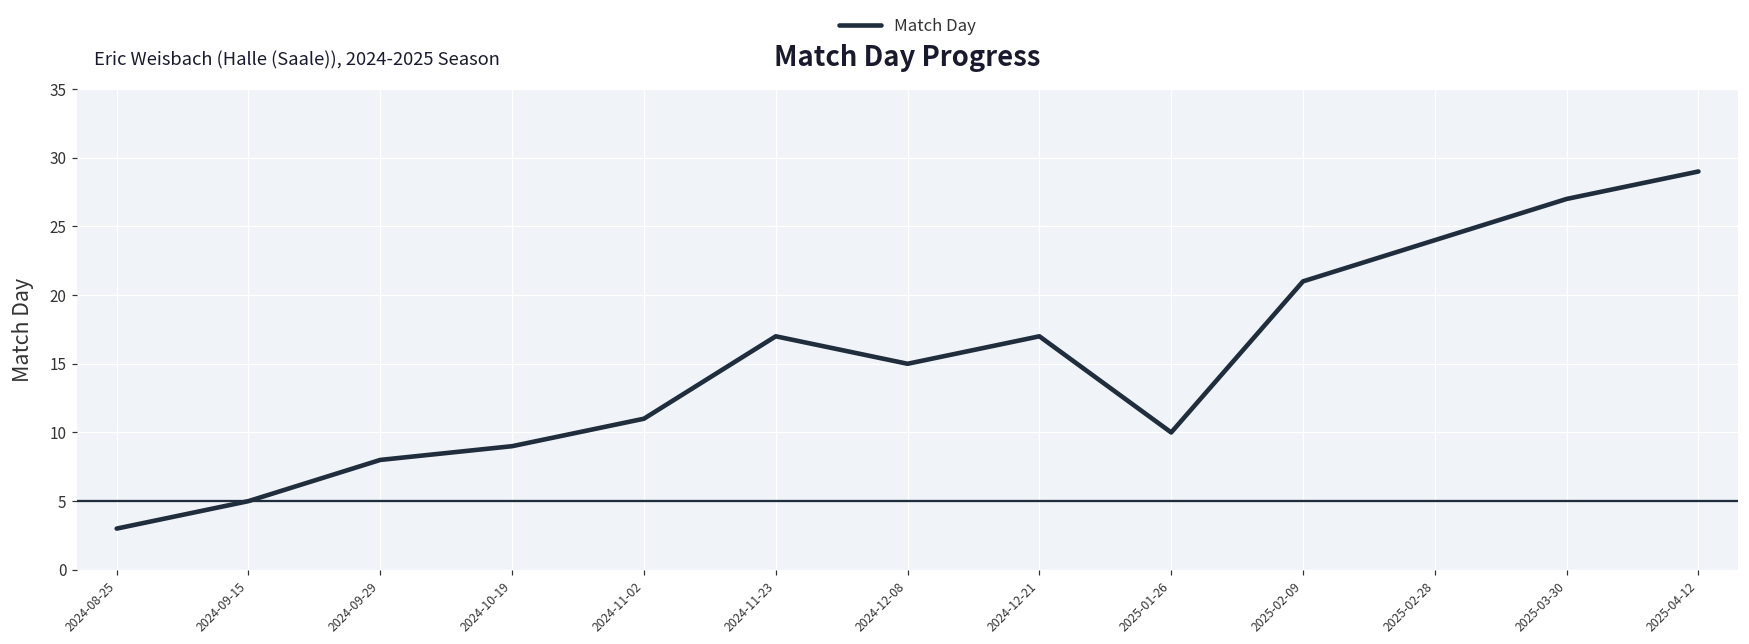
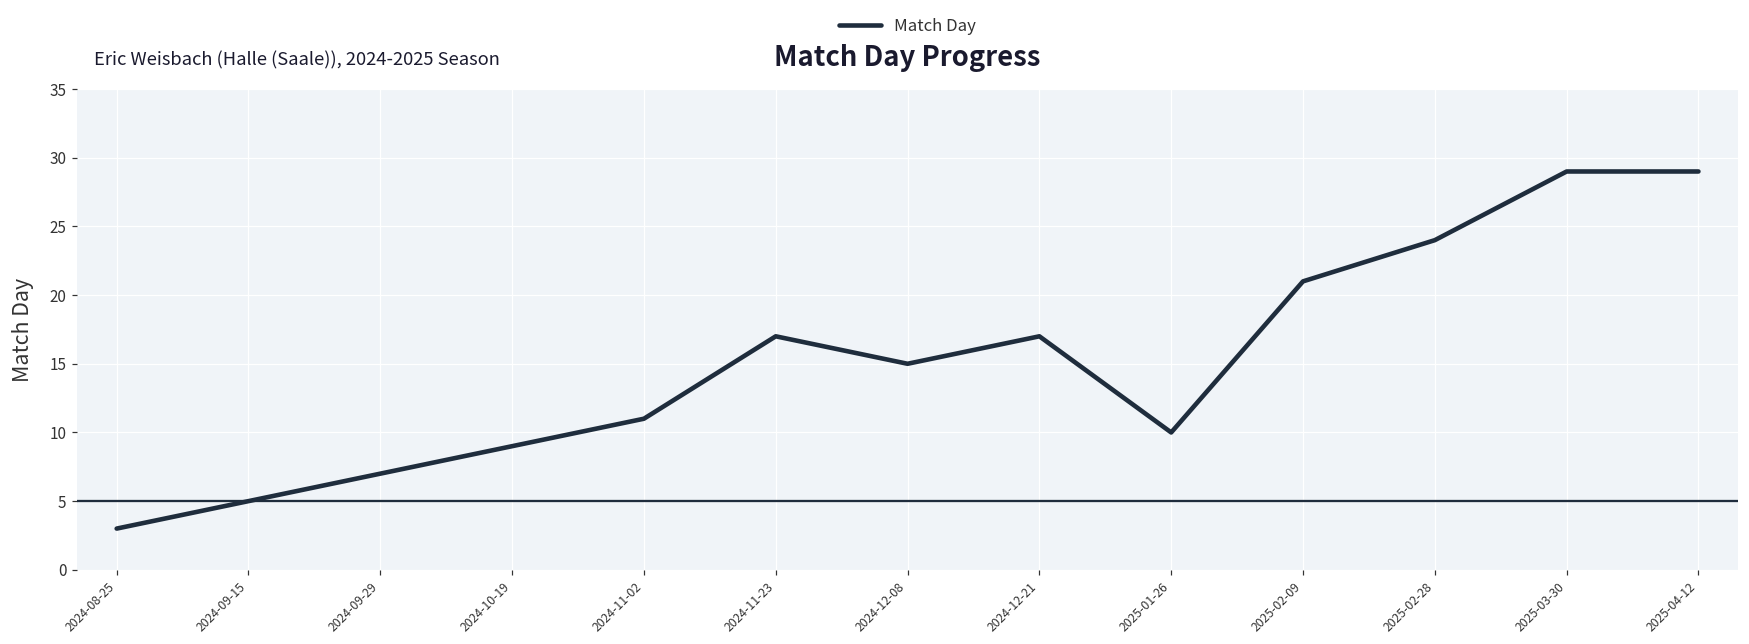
  {
    "2024-08-25": 3,
    "2024-09-15": 5,
-   "2024-09-29": 8,
+   "2024-09-29": 7,
    "2024-10-19": 9,
    "2024-11-02": 11,
    "2024-11-23": 17,
    "2024-12-08": 15,
    "2024-12-21": 17,
    "2025-01-26": 10,
    "2025-02-09": 21,
    "2025-02-28": 24,
-   "2025-03-30": 27,
+   "2025-03-30": 29,
    "2025-04-12": 29
  }
